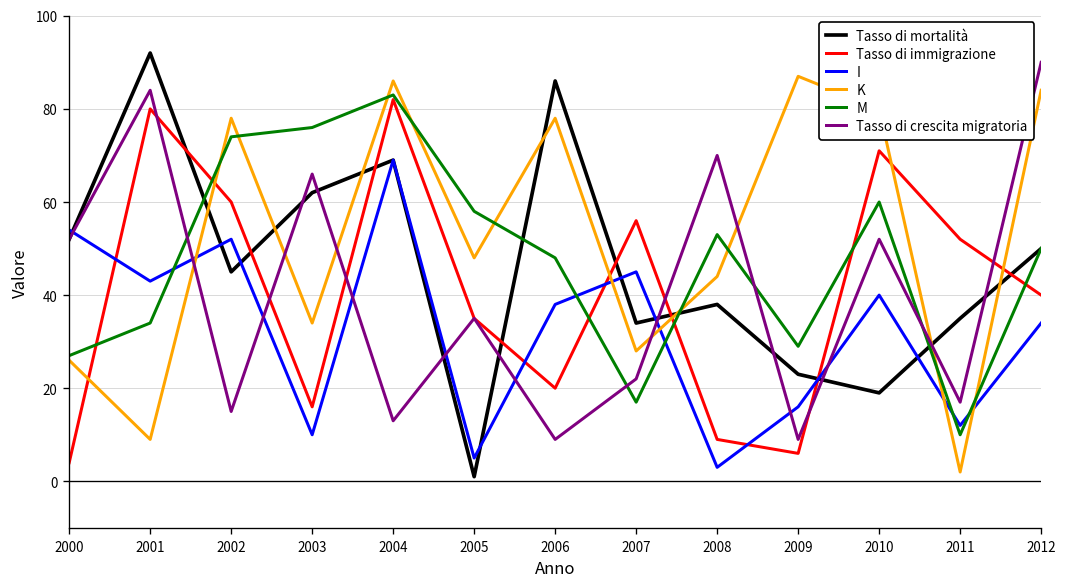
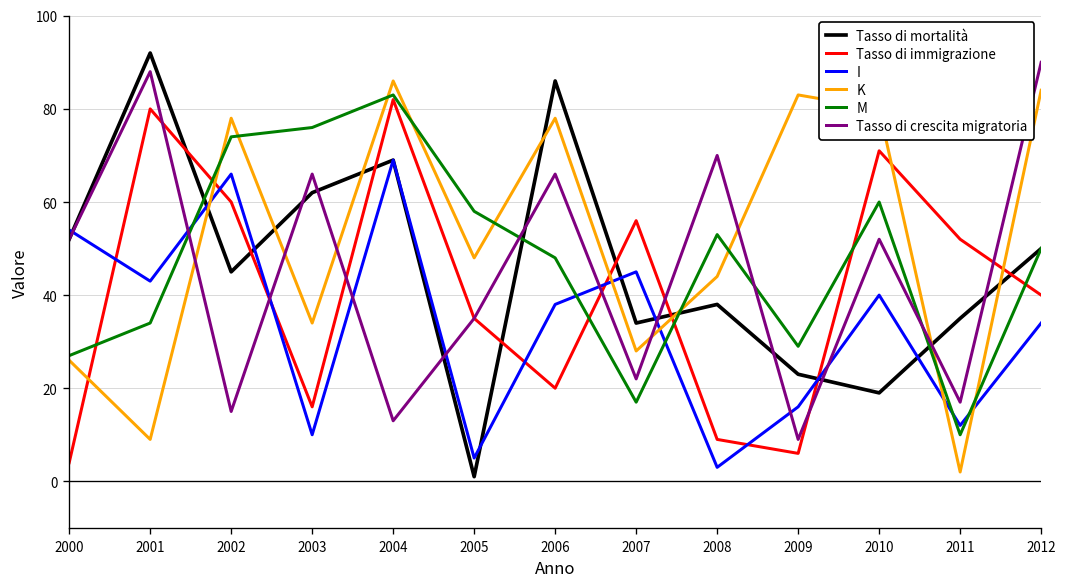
  {
    "Tasso di mortalità": {
      "2001": 92,
      "2002": 45,
      "2003": 62,
      "2005": 1,
      "2006": 86,
      "2007": 34,
      "2008": 38,
      "2009": 23,
      "2010": 19,
      "2011": 35
    },
    "Tasso di immigrazione": {
      "2000": 4,
      "2001": 80,
      "2002": 60,
      "2003": 16,
      "2004": 82,
      "2006": 20,
      "2007": 56,
      "2008": 9,
      "2009": 6,
      "2010": 71,
      "2011": 52,
      "2012": 40
    },
    "I": {
      "2000": 54,
      "2001": 43,
-     "2002": 52,
+     "2002": 66,
      "2003": 10,
      "2005": 5,
      "2006": 38,
      "2007": 45,
      "2008": 3,
      "2009": 16,
      "2010": 40,
      "2011": 12,
      "2012": 34
    },
    "K": {
      "2000": 26,
      "2001": 9,
      "2002": 78,
      "2003": 34,
      "2004": 86,
      "2005": 48,
      "2006": 78,
      "2007": 28,
      "2008": 44,
-     "2009": 87,
+     "2009": 83,
      "2011": 2,
      "2012": 84
    },
    "M": {
      "2000": 27,
      "2001": 34,
      "2002": 74,
      "2003": 76,
      "2004": 83,
      "2005": 58,
      "2006": 48,
      "2007": 17,
      "2008": 53,
      "2009": 29,
      "2010": 60,
      "2011": 10
    },
    "Tasso di crescita migratoria": {
-     "2001": 84,
+     "2001": 88,
      "2002": 15,
      "2003": 66,
      "2004": 13,
-     "2006": 9,
+     "2006": 66,
      "2007": 22,
      "2008": 70,
      "2009": 9,
      "2010": 52,
      "2011": 17,
      "2012": 90
    }
  }
